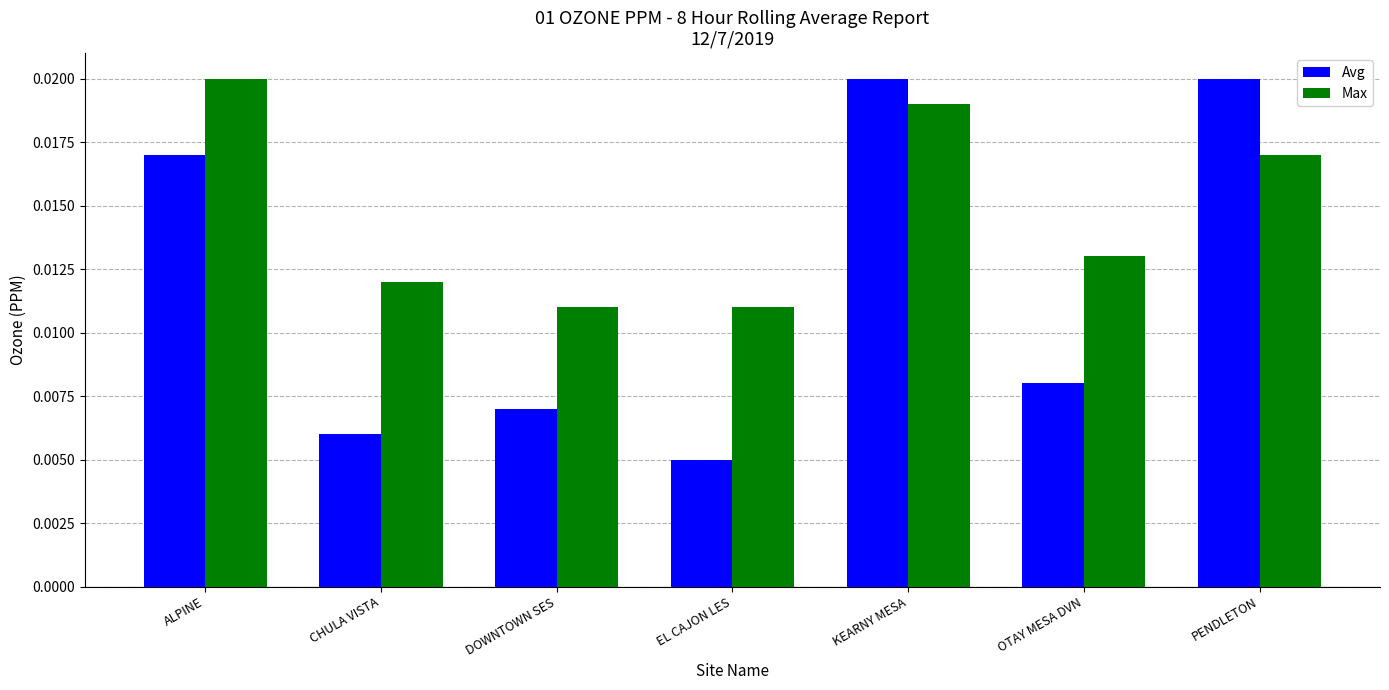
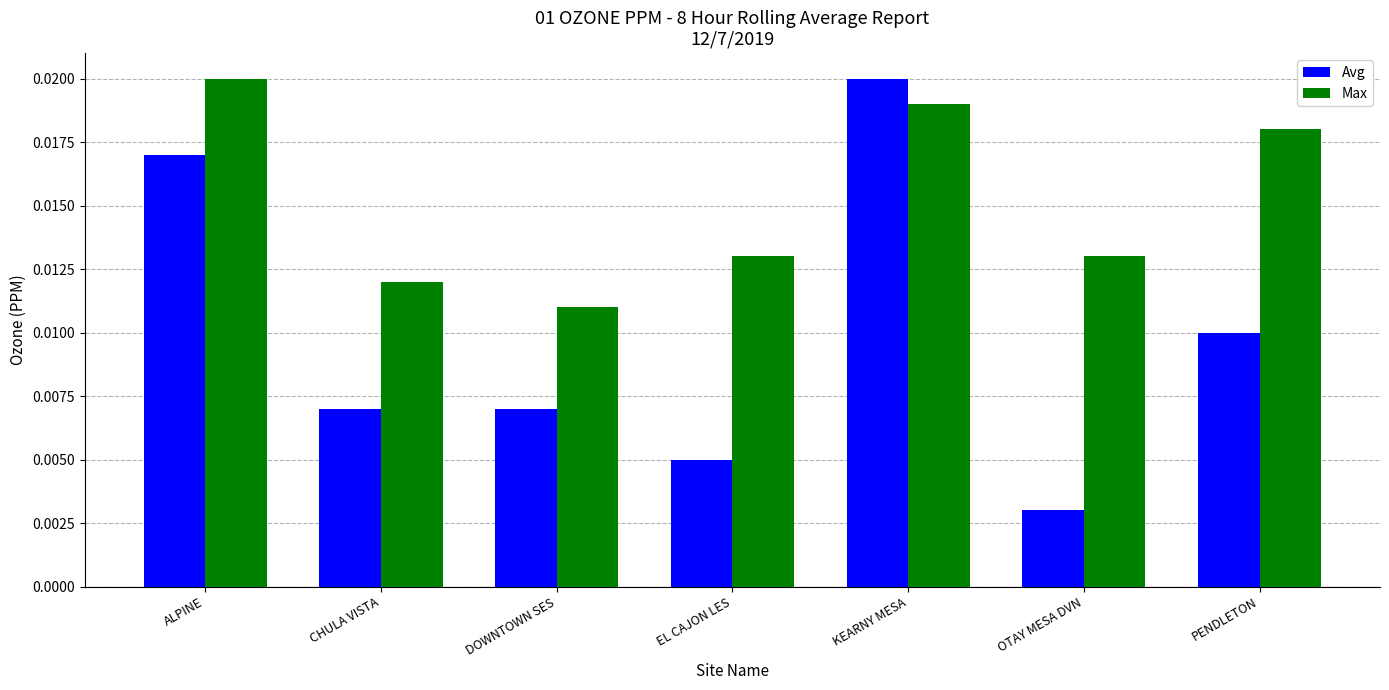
  {
    "Avg": {
      "ALPINE": 0.017,
-     "CHULA VISTA": 0.006,
+     "CHULA VISTA": 0.007,
      "DOWNTOWN SES": 0.007,
      "EL CAJON LES": 0.005,
      "KEARNY MESA": 0.020,
-     "OTAY MESA DVN": 0.008,
-     "PENDLETON": 0.02
+     "OTAY MESA DVN": 0.003,
+     "PENDLETON": 0.01
    },
    "Max": {
      "ALPINE": 0.020,
      "CHULA VISTA": 0.012,
      "DOWNTOWN SES": 0.011,
-     "EL CAJON LES": 0.011,
+     "EL CAJON LES": 0.013,
      "KEARNY MESA": 0.019,
      "OTAY MESA DVN": 0.013,
-     "PENDLETON": 0.017
+     "PENDLETON": 0.018
    }
  }
